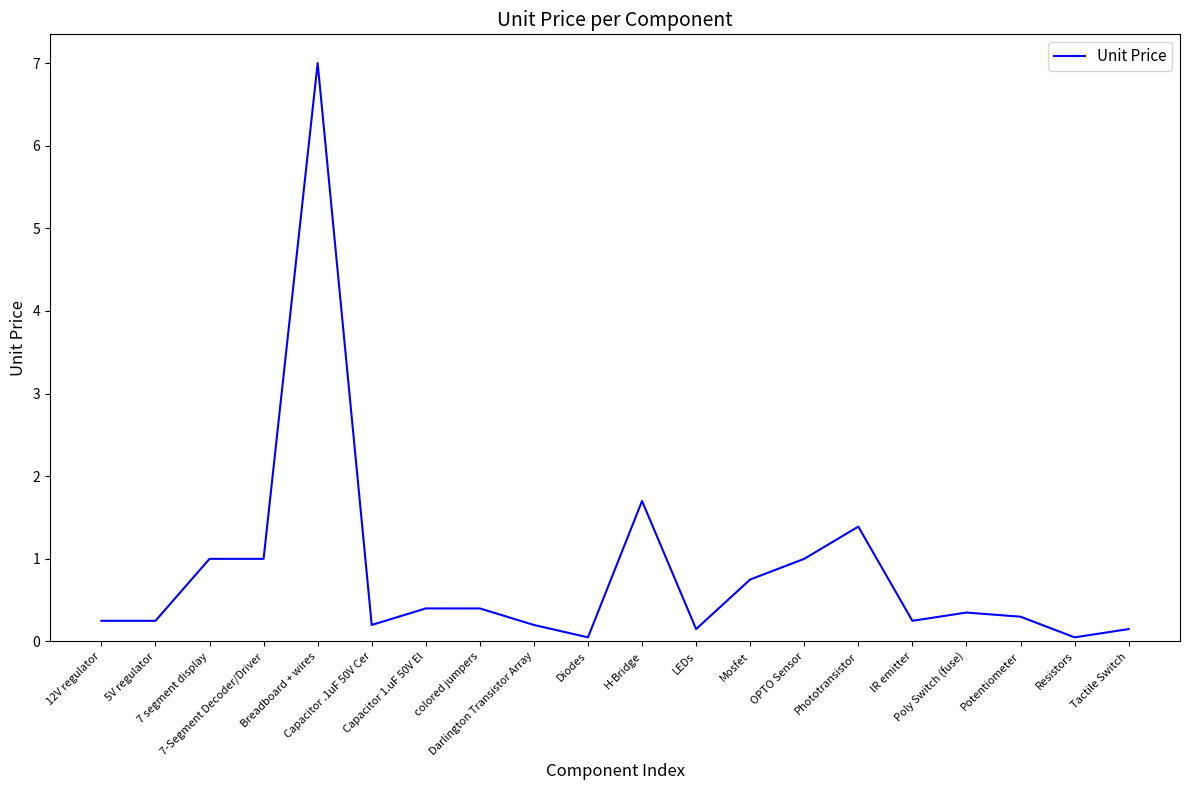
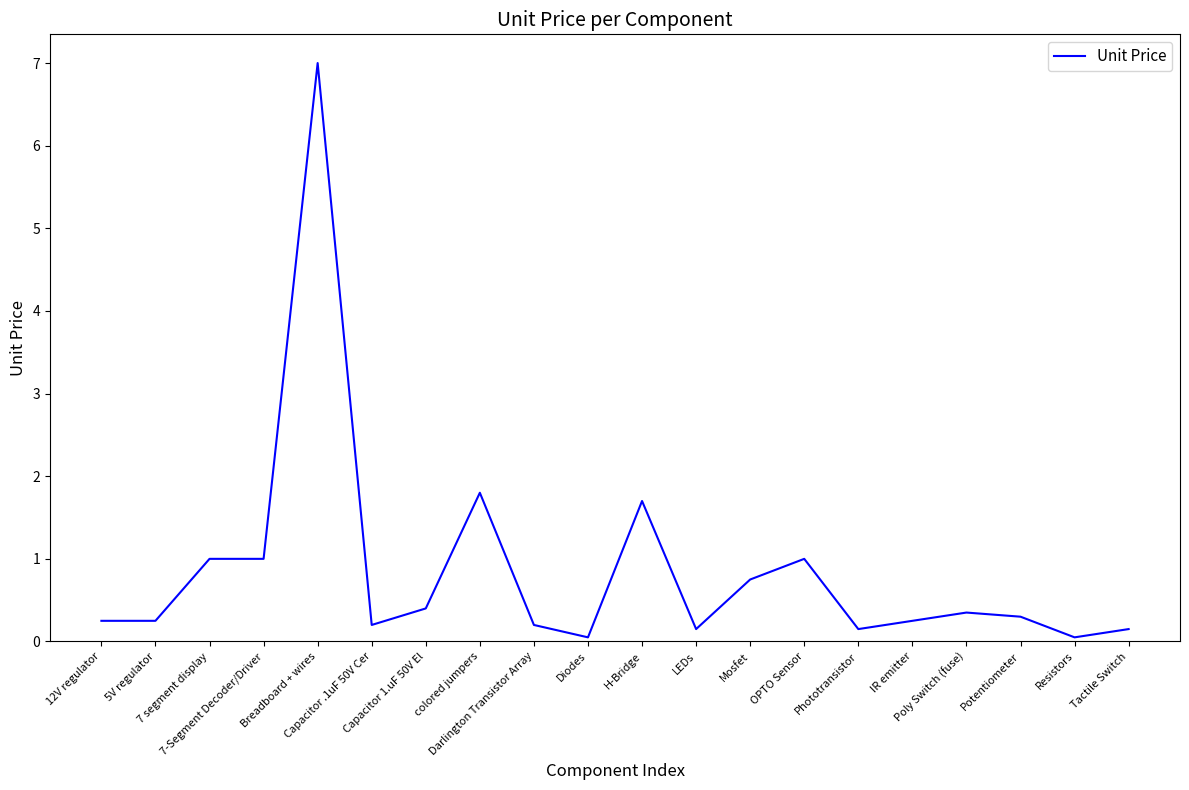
  {
    "12V regulator": 0.3,
    "5V regulator": 0.3,
    "7 segment display": 1.0,
    "7-Segment Decoder/Driver": 1.0,
    "Breadboard + wires": 7.0,
    "Capacitor .1uF 50V Cer": 0.2,
    "Capacitor 1.uF 50V El": 0.4,
-   "colored jumpers": 0.4,
+   "colored jumpers": 1.8,
    "Darlington Transistor Array": 0.2,
    "Diodes": 0.1,
    "H-Bridge": 1.7,
    "LEDs": 0.2,
    "Mosfet": 0.8,
    "OPTO Sensor": 1.0,
-   "Phototransistor": 1.4,
+   "Phototransistor": 0.2,
    "IR emitter": 0.3,
    "Poly Switch (fuse)": 0.4,
    "Potentiometer": 0.3,
    "Resistors": 0.1,
    "Tactile Switch": 0.2
  }
